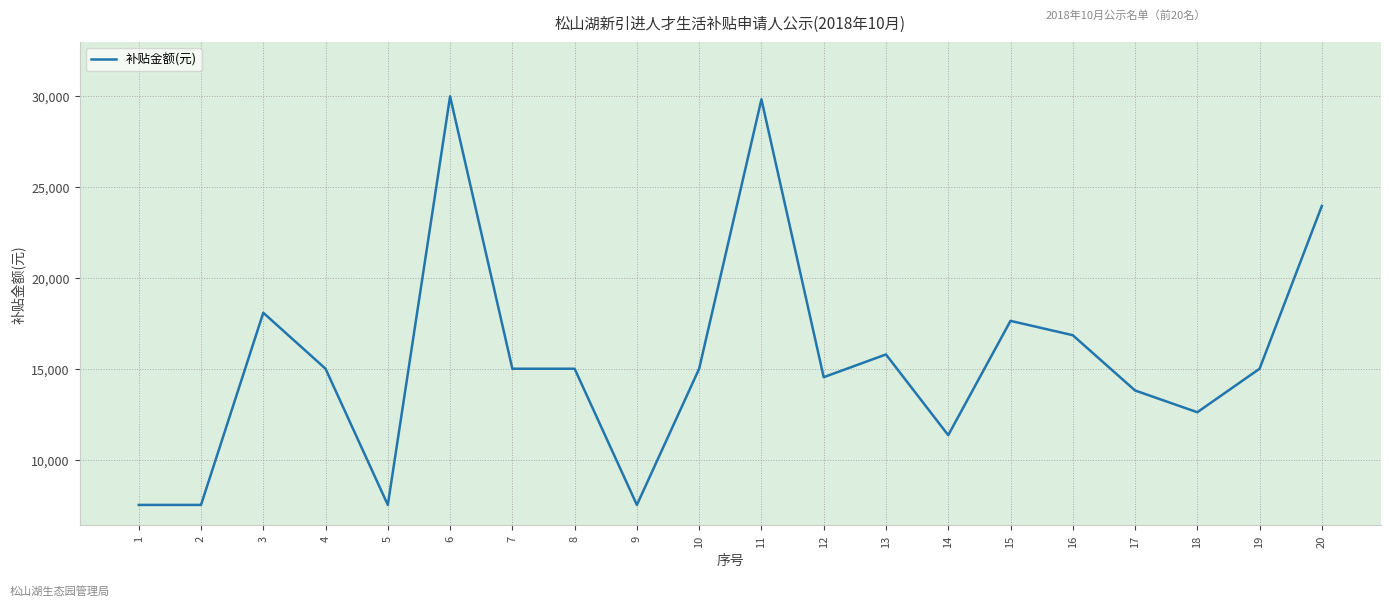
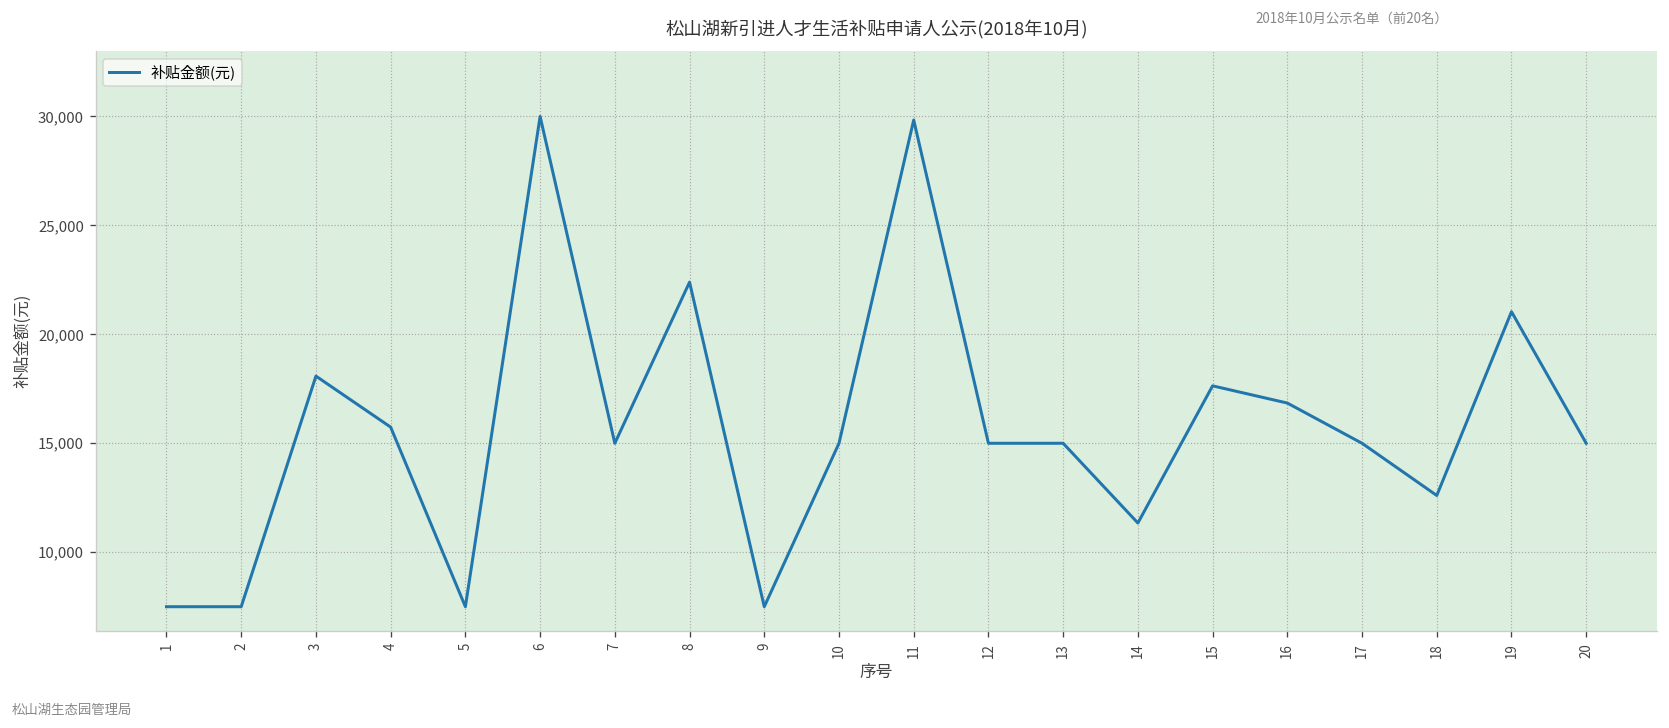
  {
    "1": "7,500",
    "2": "7,500",
    "3": "18,100",
-   "4": "15,000",
+   "4": "15,700",
    "5": "7,500",
    "6": "30,000",
    "7": "15,000",
-   "8": "15,000",
+   "8": "22,400",
    "9": "7,500",
    "10": "15,000",
    "11": "29,800",
-   "12": "14,500",
-   "13": "15,800",
+   "12": "15,000",
+   "13": "15,000",
    "14": "11,300",
    "15": "17,600",
    "16": "16,800",
-   "17": "13,800",
+   "17": "15,000",
    "18": "12,600",
-   "19": "15,000",
-   "20": "24,000"
+   "19": "21,000",
+   "20": "15,000"
  }
